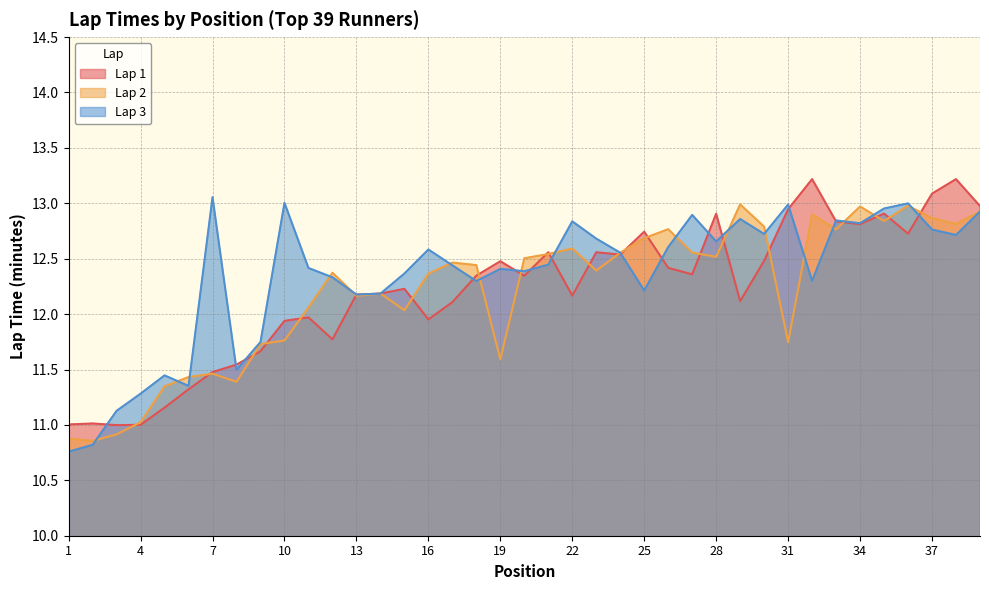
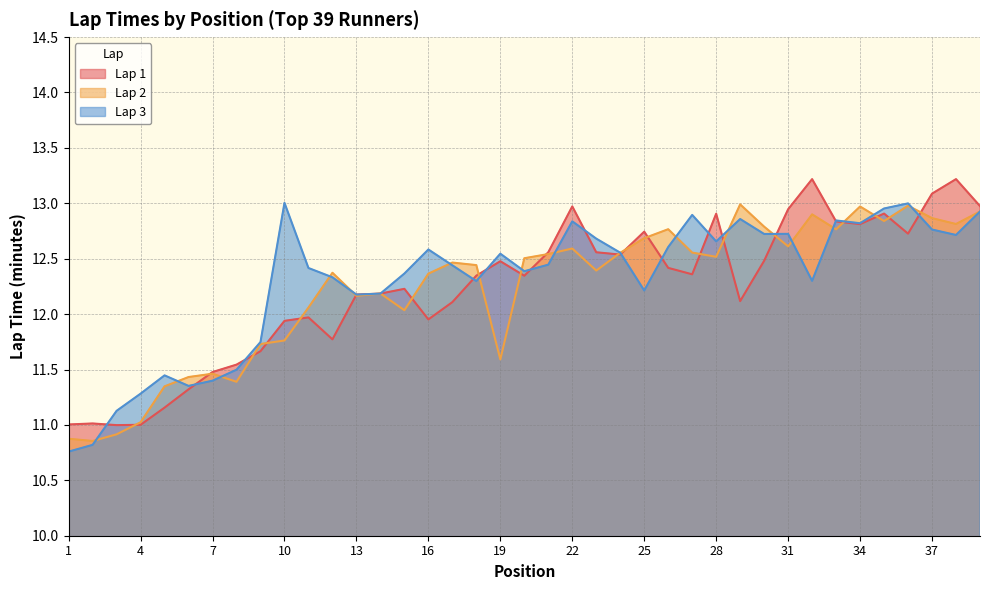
  {
    "Lap 1": {
      "1": 11.00,
      "4": 11.00,
      "10": 11.94,
      "16": 11.95,
      "19": 12.48,
-     "22": 12.17,
+     "22": 12.97,
      "25": 12.74,
      "28": 12.91,
      "31": 12.95,
      "37": 13.09
    },
    "Lap 2": {
      "1": 10.88,
      "4": 11.02,
      "10": 11.76,
      "16": 12.37,
      "19": 11.59,
      "22": 12.59,
      "25": 12.69,
      "28": 12.52,
-     "31": 11.75,
+     "31": 12.61,
      "34": 12.97,
      "37": 12.87
    },
    "Lap 3": {
      "1": 10.76,
      "4": 11.28,
-     "7": 13.06,
+     "7": 11.40,
      "10": 13.00,
      "16": 12.58,
-     "19": 12.41,
+     "19": 12.55,
      "22": 12.84,
      "25": 12.21,
      "28": 12.66,
-     "31": 12.99,
+     "31": 12.72,
      "37": 12.76
    }
  }
